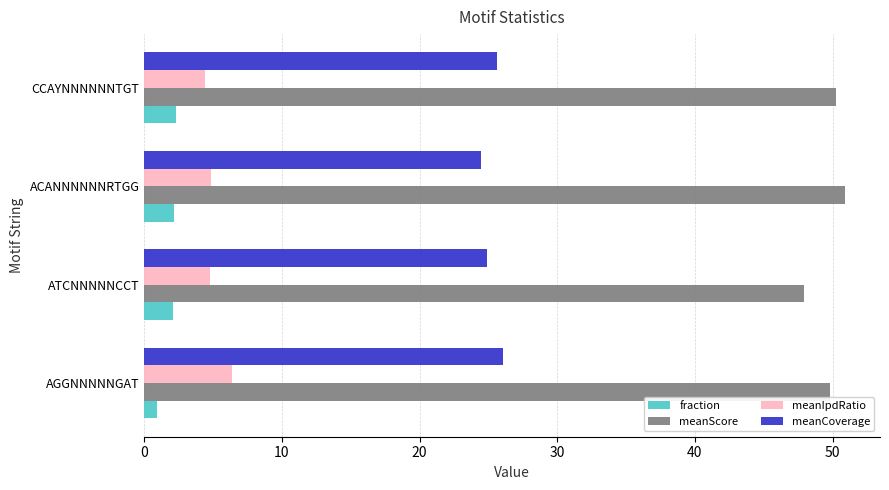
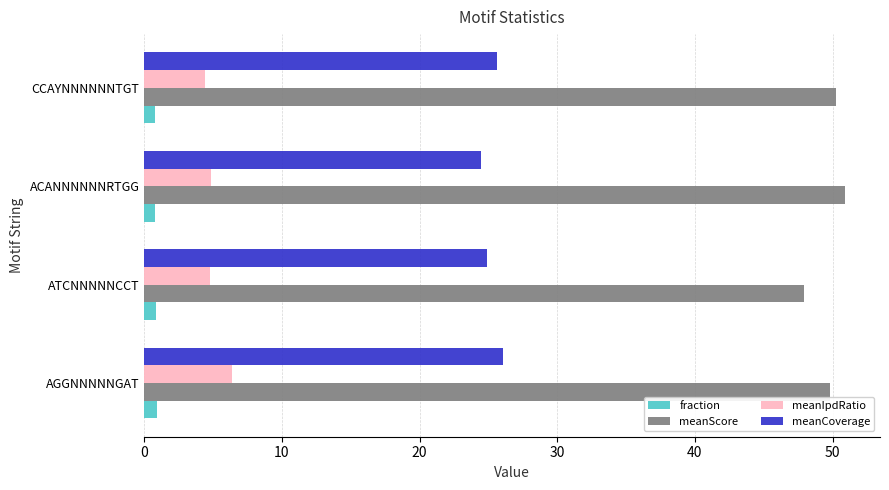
  {
    "fraction": {
-     "CCAYNNNNNNTGT": 2.3,
-     "ACANNNNNNRTGG": 2.1,
-     "ATCNNNNNCCT": 2.1,
+     "CCAYNNNNNNTGT": 0.8,
+     "ACANNNNNNRTGG": 0.8,
+     "ATCNNNNNCCT": 0.9,
      "AGGNNNNNGAT": 0.9
    },
    "meanScore": {
      "CCAYNNNNNNTGT": 50.3,
      "ACANNNNNNRTGG": 50.9,
      "ATCNNNNNCCT": 47.9,
      "AGGNNNNNGAT": 49.8
    },
    "meanIpdRatio": {
      "CCAYNNNNNNTGT": 4.4,
      "ACANNNNNNRTGG": 4.9,
      "ATCNNNNNCCT": 4.7,
      "AGGNNNNNGAT": 6.4
    },
    "meanCoverage": {
      "CCAYNNNNNNTGT": 25.6,
      "ACANNNNNNRTGG": 24.5,
      "ATCNNNNNCCT": 24.9,
      "AGGNNNNNGAT": 26.0
    }
  }
